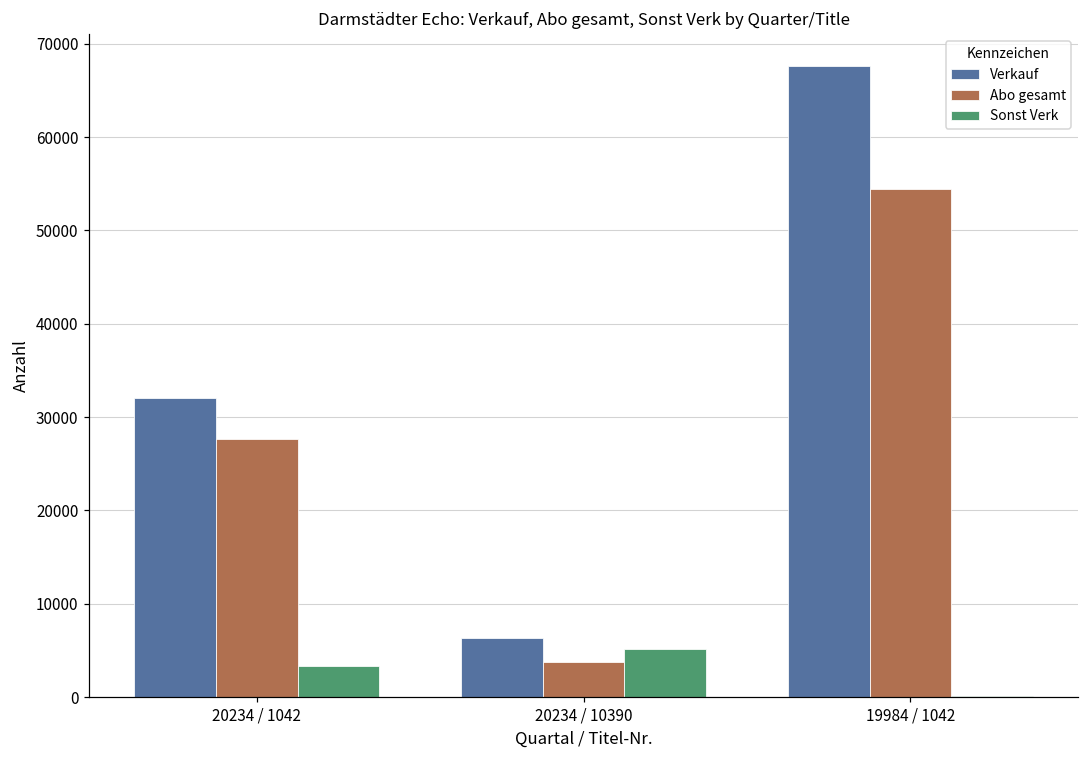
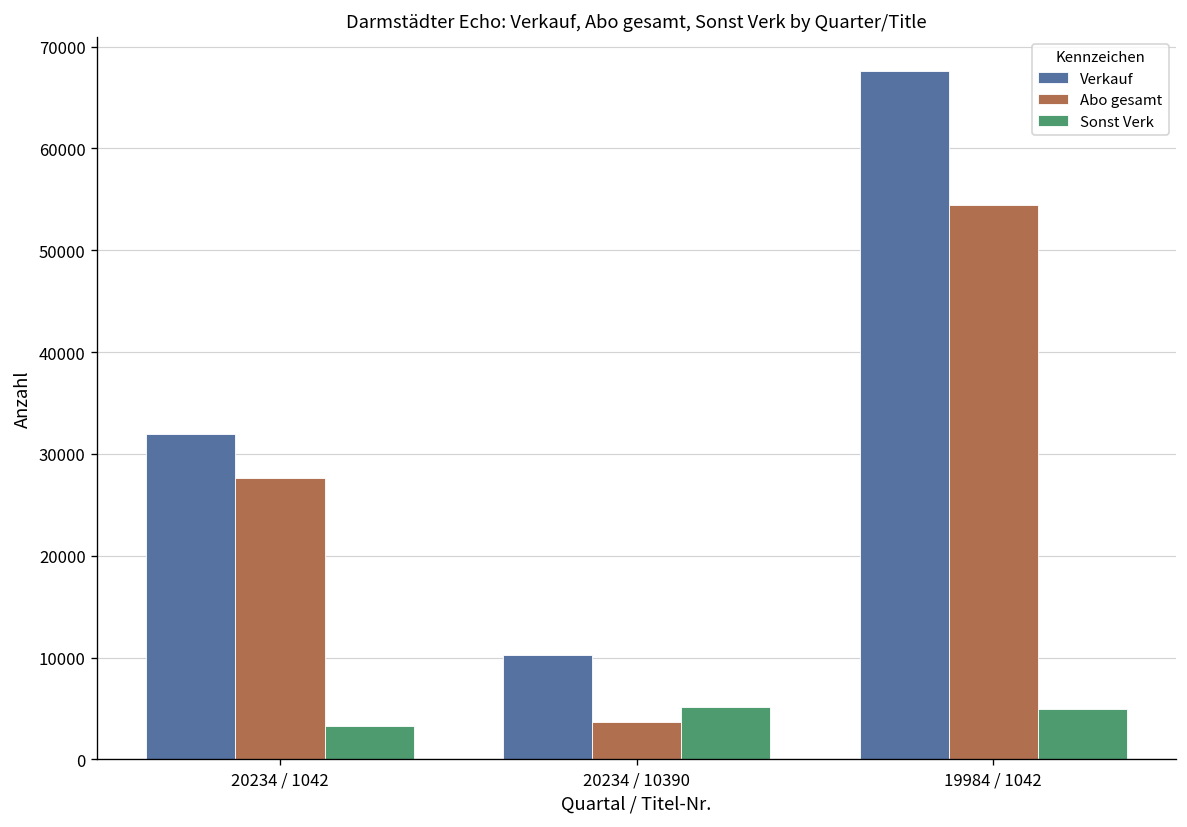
  {
    "Verkauf": {
      "20234 / 1042": 32000,
-     "20234 / 10390": 6000,
+     "20234 / 10390": 10000,
      "19984 / 1042": 68000
    },
    "Abo gesamt": {
      "20234 / 1042": 28000,
      "20234 / 10390": 4000,
      "19984 / 1042": 54000
    },
    "Sonst Verk": {
      "20234 / 1042": 3000,
      "20234 / 10390": 5000,
-     "19984 / 1042": 0
+     "19984 / 1042": 5000
    }
  }
